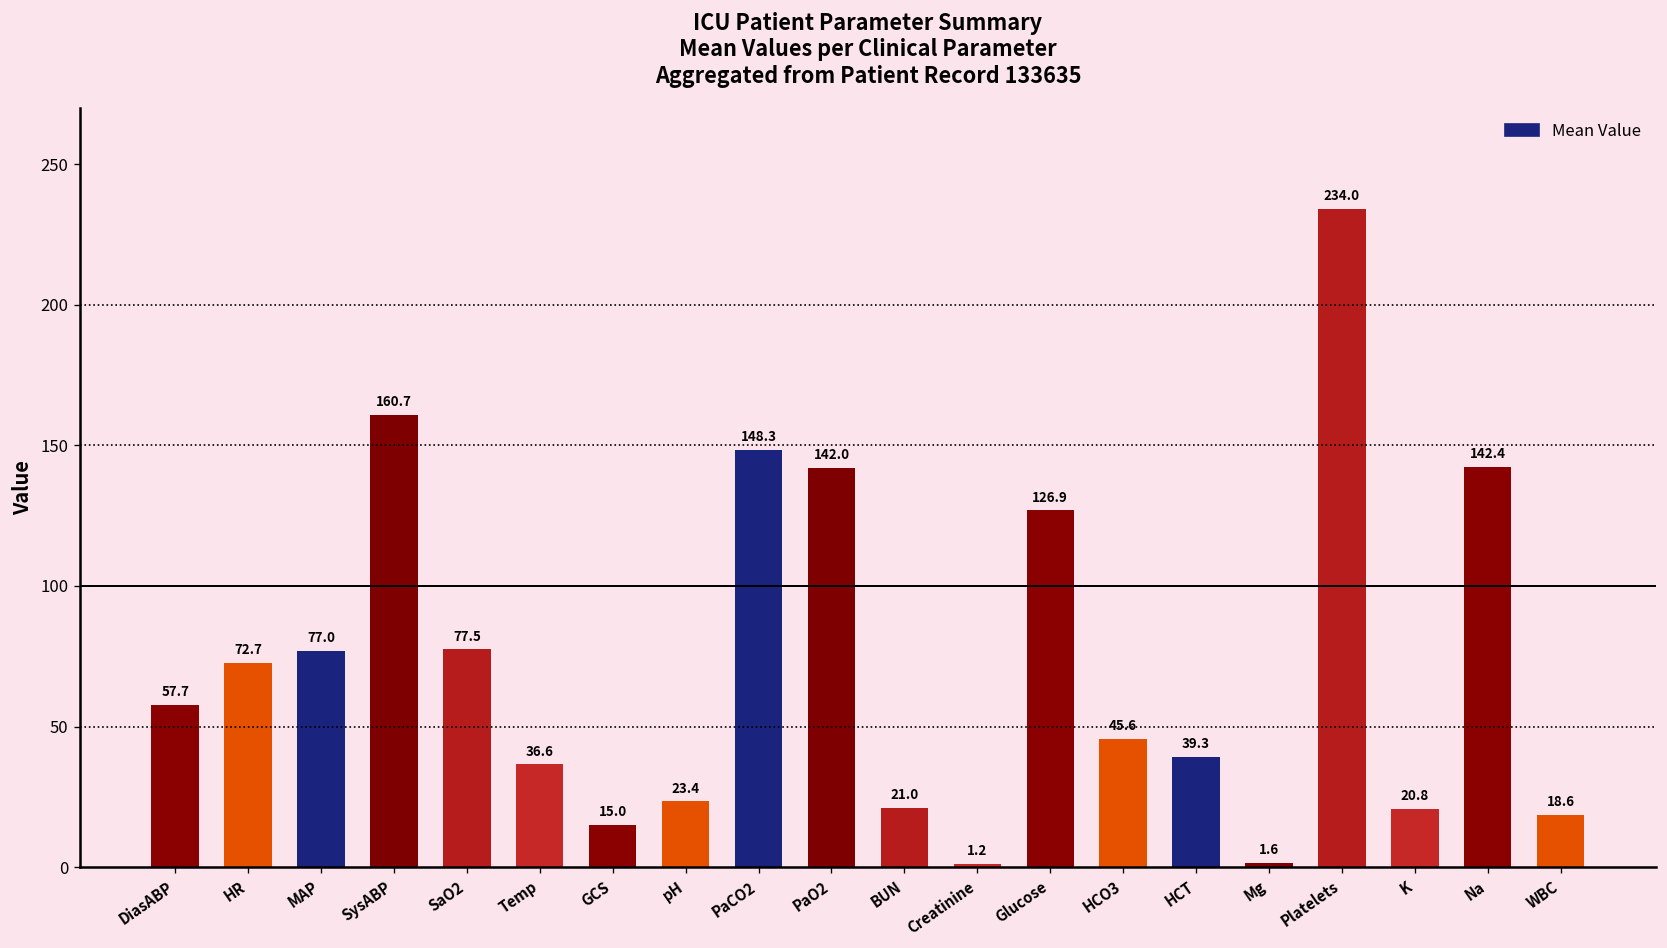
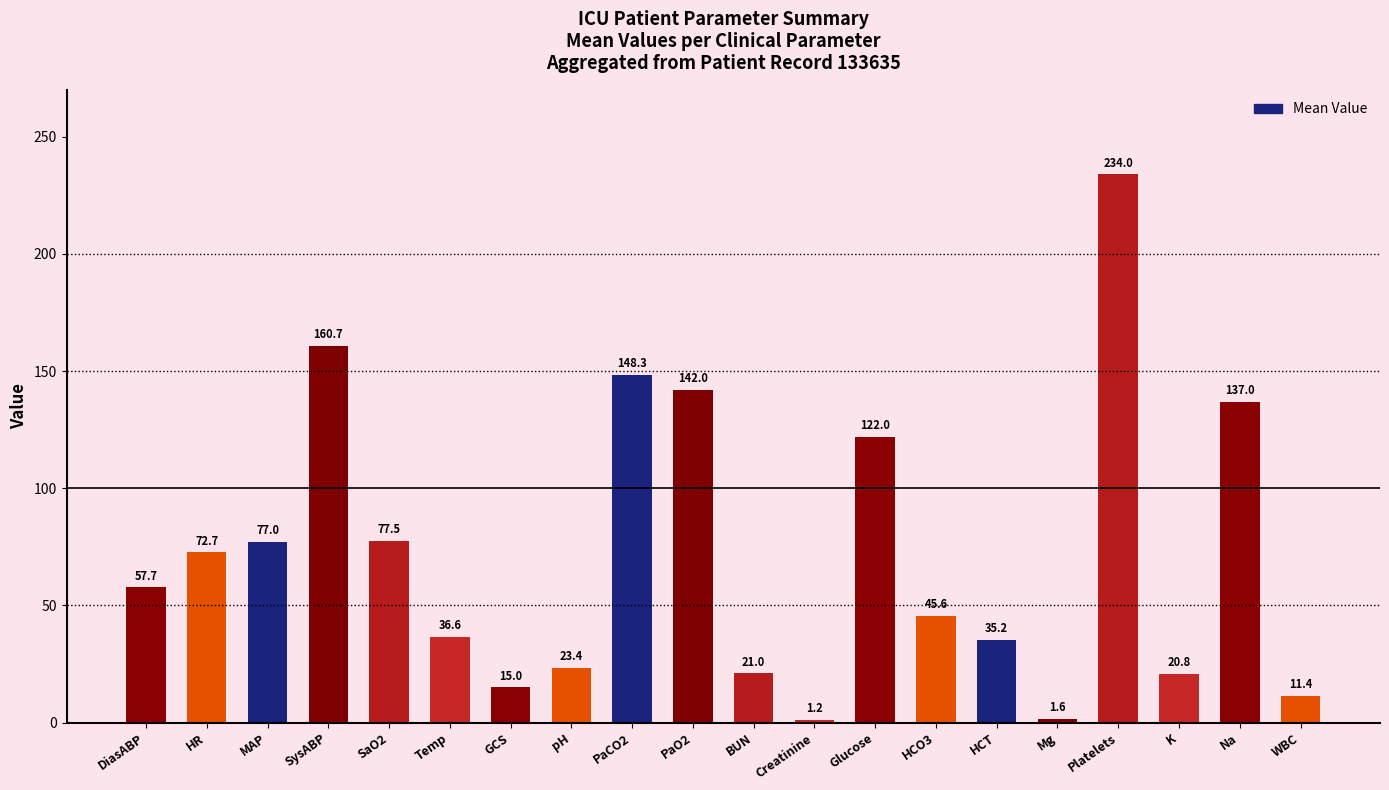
  {
    "DiasABP": 57.7,
    "HR": 72.7,
    "MAP": 77.0,
    "SysABP": 160.7,
    "SaO2": 77.5,
    "Temp": 36.6,
    "GCS": 15.0,
    "pH": 23.4,
    "PaCO2": 148.3,
    "PaO2": 142.0,
    "BUN": 21.0,
    "Creatinine": 1.2,
-   "Glucose": 126.9,
+   "Glucose": 122.0,
    "HCO3": 45.6,
-   "HCT": 39.3,
+   "HCT": 35.2,
    "Mg": 1.6,
    "Platelets": 234.0,
    "K": 20.8,
-   "Na": 142.4,
-   "WBC": 18.6
+   "Na": 137.0,
+   "WBC": 11.4
  }
